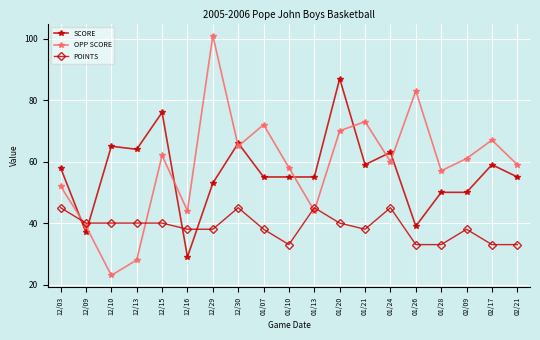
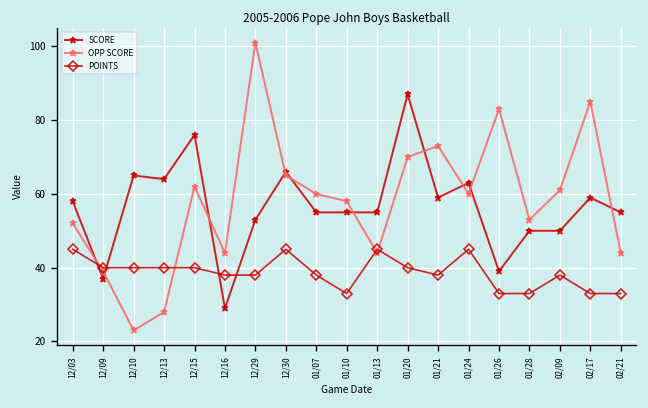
  {
    "OPP SCORE": {
      "12/03": 52,
      "12/09": 39,
      "12/10": 23,
      "12/13": 28,
      "12/15": 62,
      "12/16": 44,
      "12/29": 101,
      "12/30": 65,
-     "01/07": 72,
+     "01/07": 60,
      "01/10": 58,
      "01/13": 44,
      "01/20": 70,
      "01/21": 73,
      "01/24": 60,
      "01/26": 83,
-     "01/28": 57,
+     "01/28": 53,
      "02/09": 61,
-     "02/17": 67,
-     "02/21": 59
+     "02/17": 85,
+     "02/21": 44
    }
  }
